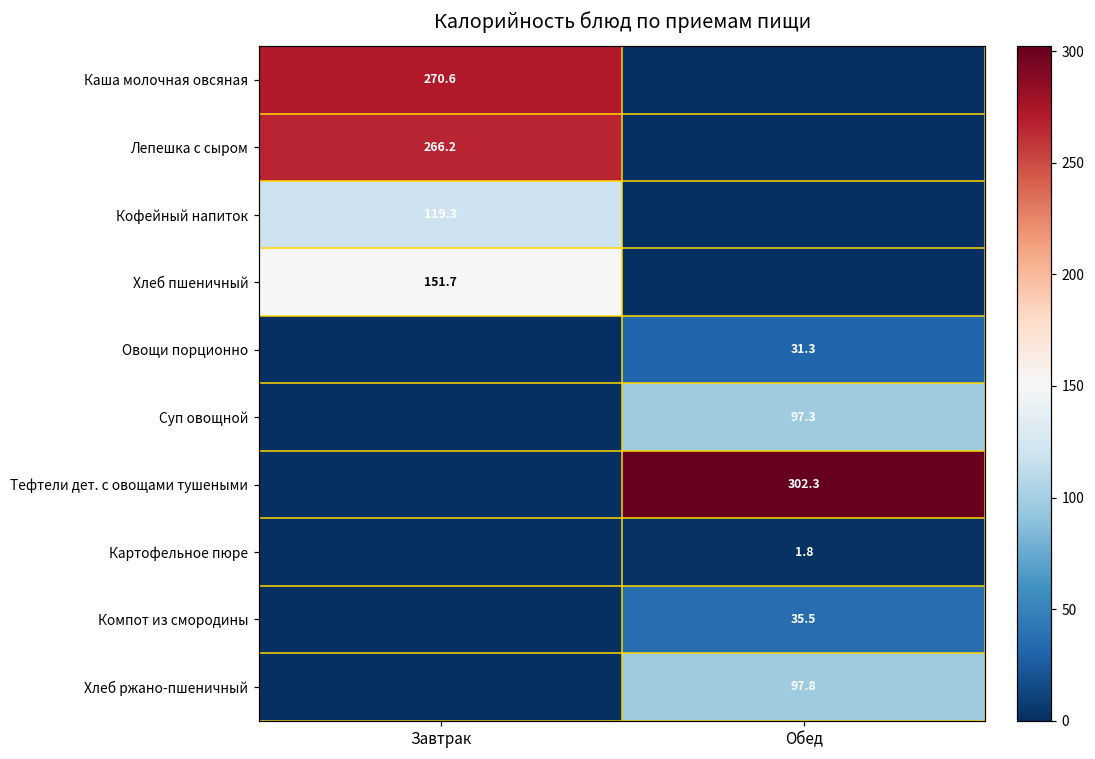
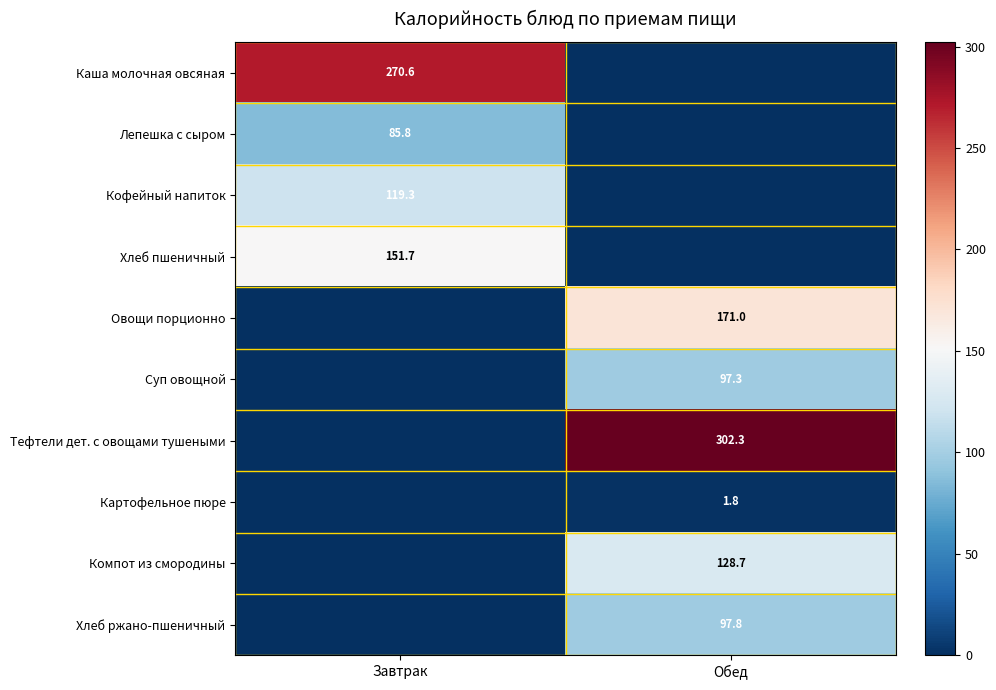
  {
    "Каша молочная овсяная": {
      "Завтрак": 270.6
    },
    "Лепешка с сыром": {
-     "Завтрак": 266.2
+     "Завтрак": 85.8
    },
    "Кофейный напиток": {
      "Завтрак": 119.3
    },
    "Хлеб пшеничный": {
      "Завтрак": 151.7
    },
    "Овощи порционно": {
-     "Обед": 31.3
+     "Обед": 171.0
    },
    "Суп овощной": {
      "Обед": 97.3
    },
    "Тефтели дет. с овощами тушеными": {
      "Обед": 302.3
    },
    "Картофельное пюре": {
      "Обед": 1.8
    },
    "Компот из смородины": {
-     "Обед": 35.5
+     "Обед": 128.7
    },
    "Хлеб ржано-пшеничный": {
      "Обед": 97.8
    }
  }
